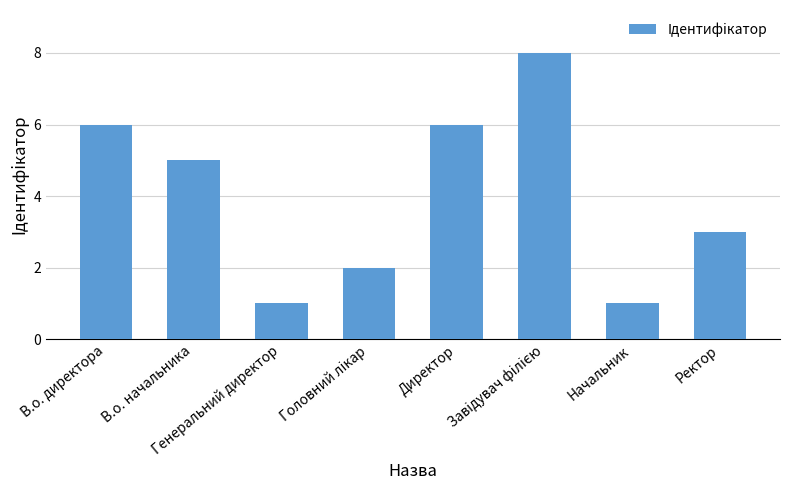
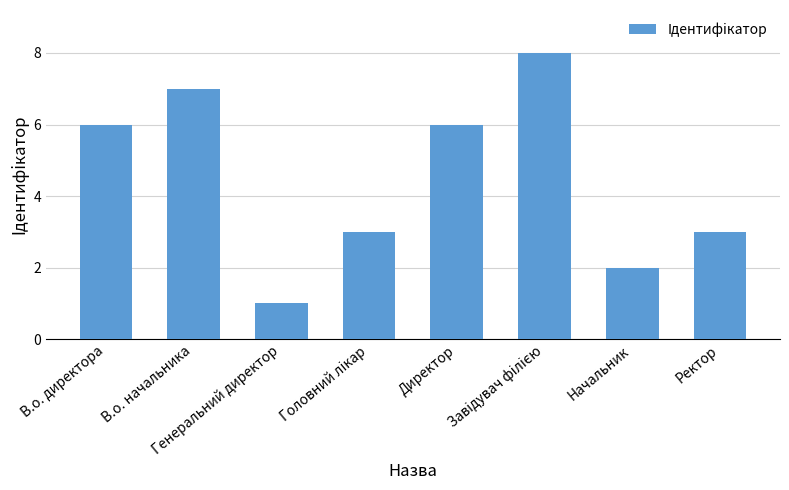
  {
    "В.о. директора": 6,
-   "В.о. начальника": 5,
+   "В.о. начальника": 7,
    "Генеральний директор": 1,
-   "Головний лікар": 2,
+   "Головний лікар": 3,
    "Директор": 6,
    "Завідувач філією": 8,
-   "Начальник": 1,
+   "Начальник": 2,
    "Ректор": 3
  }
